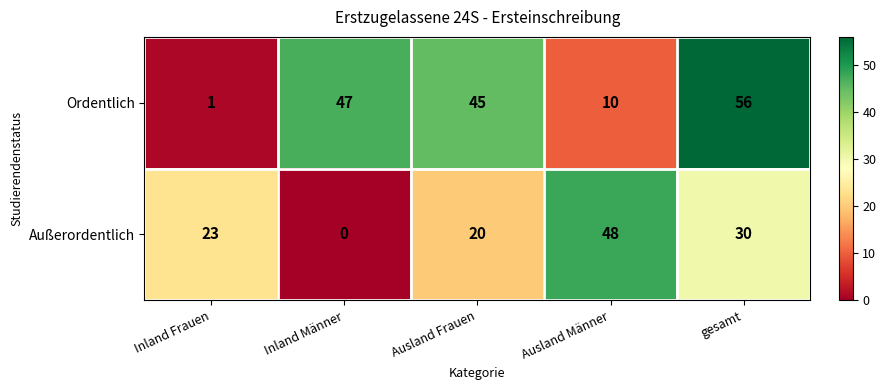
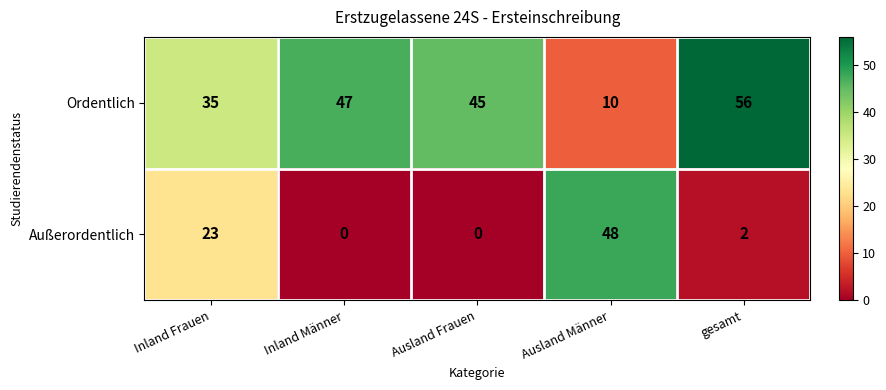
  {
    "Ordentlich": {
-     "Inland Frauen": 1,
+     "Inland Frauen": 35,
      "Inland Männer": 47,
      "Ausland Frauen": 45,
      "Ausland Männer": 10,
      "gesamt": 56
    },
    "Außerordentlich": {
      "Inland Frauen": 23,
      "Inland Männer": 0,
-     "Ausland Frauen": 20,
+     "Ausland Frauen": 0,
      "Ausland Männer": 48,
-     "gesamt": 30
+     "gesamt": 2
    }
  }
